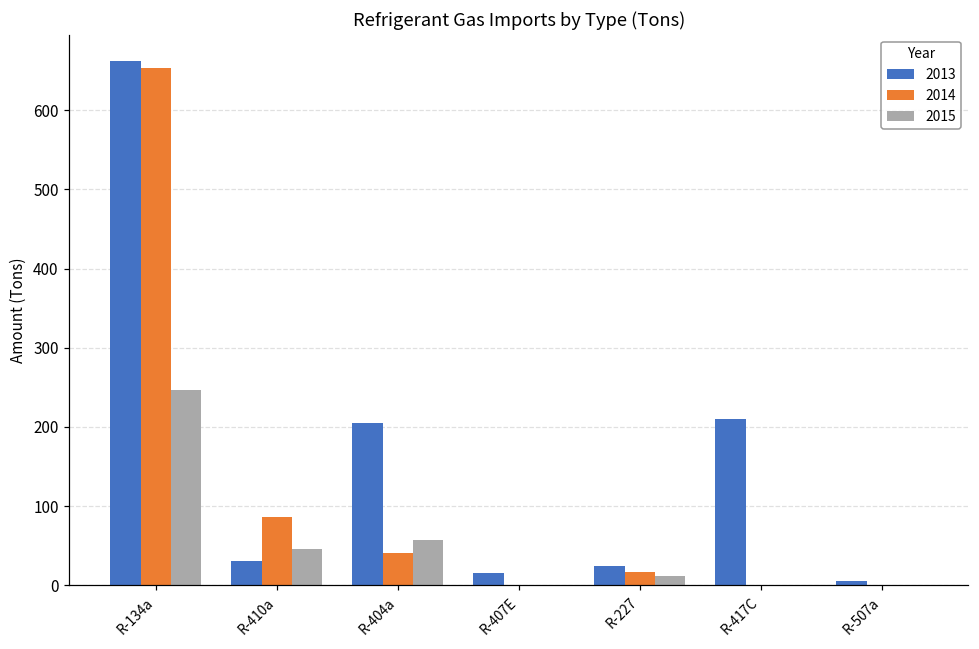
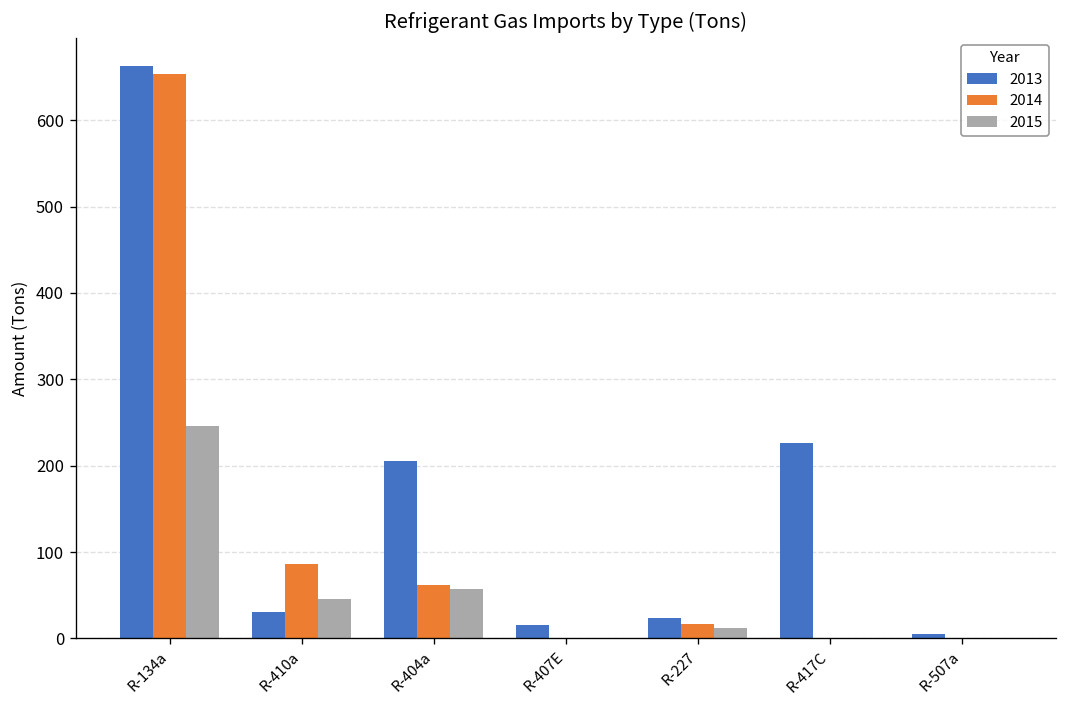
  {
    "2013": {
      "R-134a": 660,
      "R-410a": 30,
      "R-404a": 210,
      "R-407E": 20,
      "R-227": 20,
-     "R-417C": 210,
+     "R-417C": 230,
      "R-507a": 10
    },
    "2014": {
      "R-134a": 650,
      "R-410a": 90,
-     "R-404a": 40,
+     "R-404a": 60,
      "R-407E": 0,
      "R-227": 20,
      "R-417C": 0,
      "R-507a": 0
    },
    "2015": {
      "R-134a": 250,
      "R-410a": 50,
      "R-404a": 60,
      "R-407E": 0,
      "R-227": 10,
      "R-417C": 0
    }
  }
